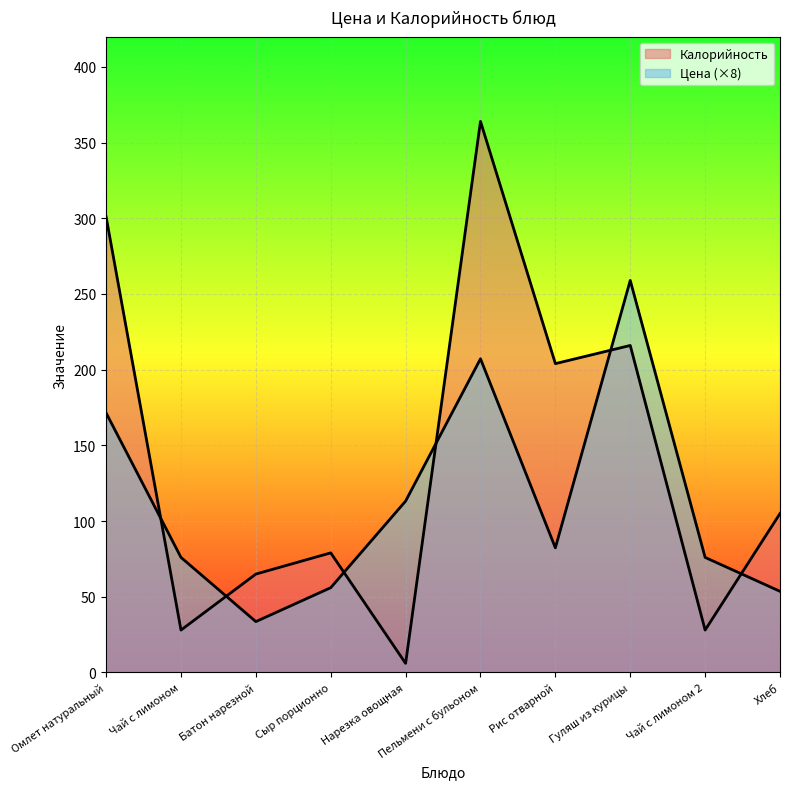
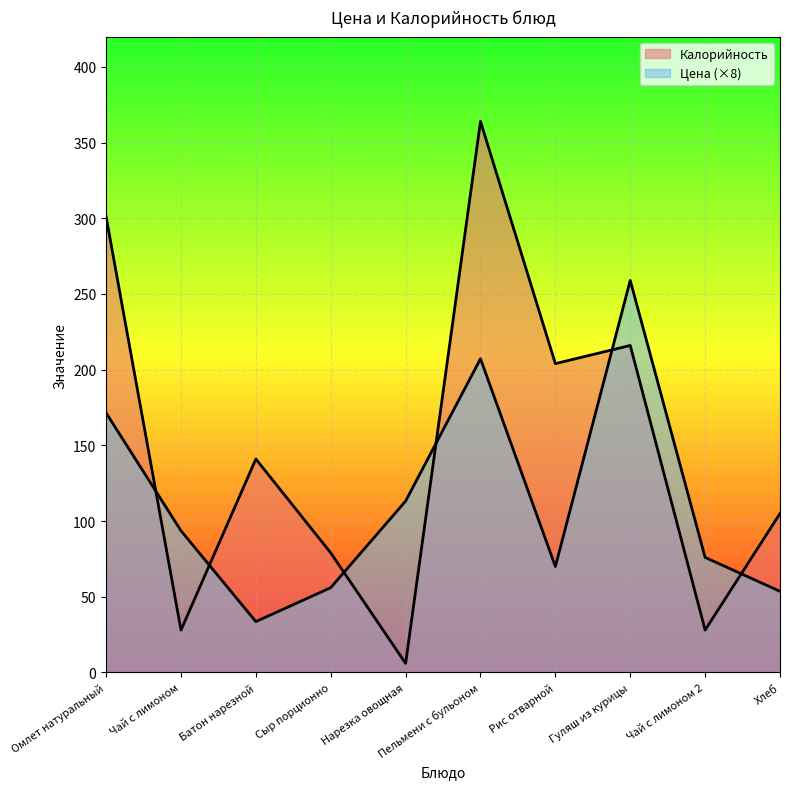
  {
    "Калорийность": {
      "Омлет натуральный": 301,
      "Чай с лимоном": 28,
-     "Батон нарезной": 65,
+     "Батон нарезной": 141,
      "Сыр порционно": 79,
      "Нарезка овощная": 6,
      "Пельмени с бульоном": 364,
      "Рис отварной": 204,
      "Гуляш из курицы": 216,
      "Чай с лимоном 2": 28,
      "Хлеб": 105
    },
    "Цена (×8)": {
      "Омлет натуральный": 171,
-     "Чай с лимоном": 76,
+     "Чай с лимоном": 94,
      "Батон нарезной": 34,
      "Сыр порционно": 56,
      "Нарезка овощная": 113,
      "Пельмени с бульоном": 207,
-     "Рис отварной": 82,
+     "Рис отварной": 70,
      "Гуляш из курицы": 259,
      "Чай с лимоном 2": 76,
      "Хлеб": 54
    }
  }
